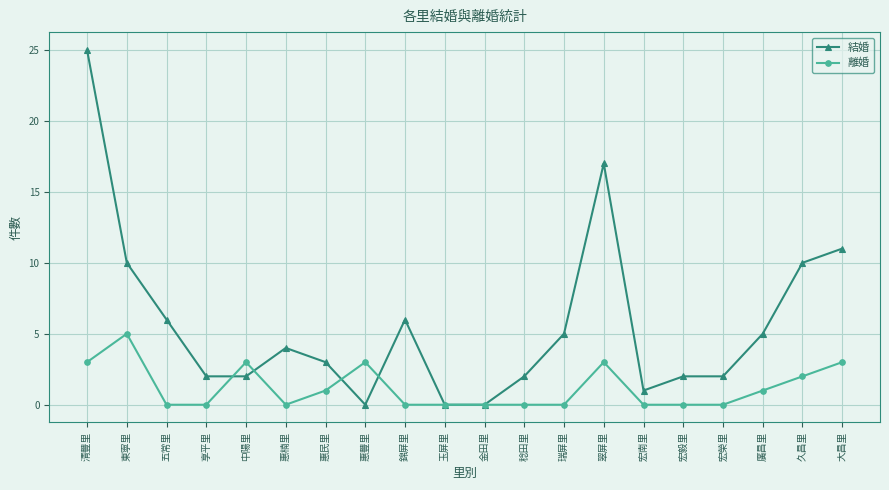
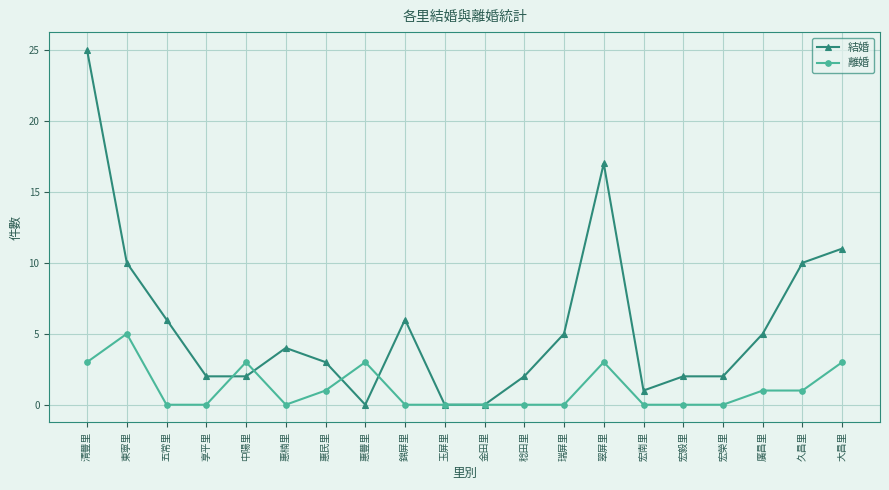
  {
    "結婚": {
      "清豐里": 25,
      "東寧里": 10,
      "五常里": 6,
      "享平里": 2,
      "中陽里": 2,
      "惠楠里": 4,
      "惠民里": 3,
      "惠豐里": 0,
      "錦屏里": 6,
      "稔田里": 2,
      "瑞屏里": 5,
      "翠屏里": 17,
      "宏南里": 1,
      "宏毅里": 2,
      "宏榮里": 2,
      "廣昌里": 5,
      "久昌里": 10,
      "大昌里": 11
    },
    "離婚": {
      "清豐里": 3,
      "東寧里": 5,
      "五常里": 0,
      "享平里": 0,
      "中陽里": 3,
      "惠楠里": 0,
      "惠民里": 1,
      "惠豐里": 3,
      "錦屏里": 0,
      "稔田里": 0,
      "瑞屏里": 0,
      "翠屏里": 3,
      "宏南里": 0,
      "宏毅里": 0,
      "宏榮里": 0,
      "廣昌里": 1,
-     "久昌里": 2,
+     "久昌里": 1,
      "大昌里": 3
    }
  }
